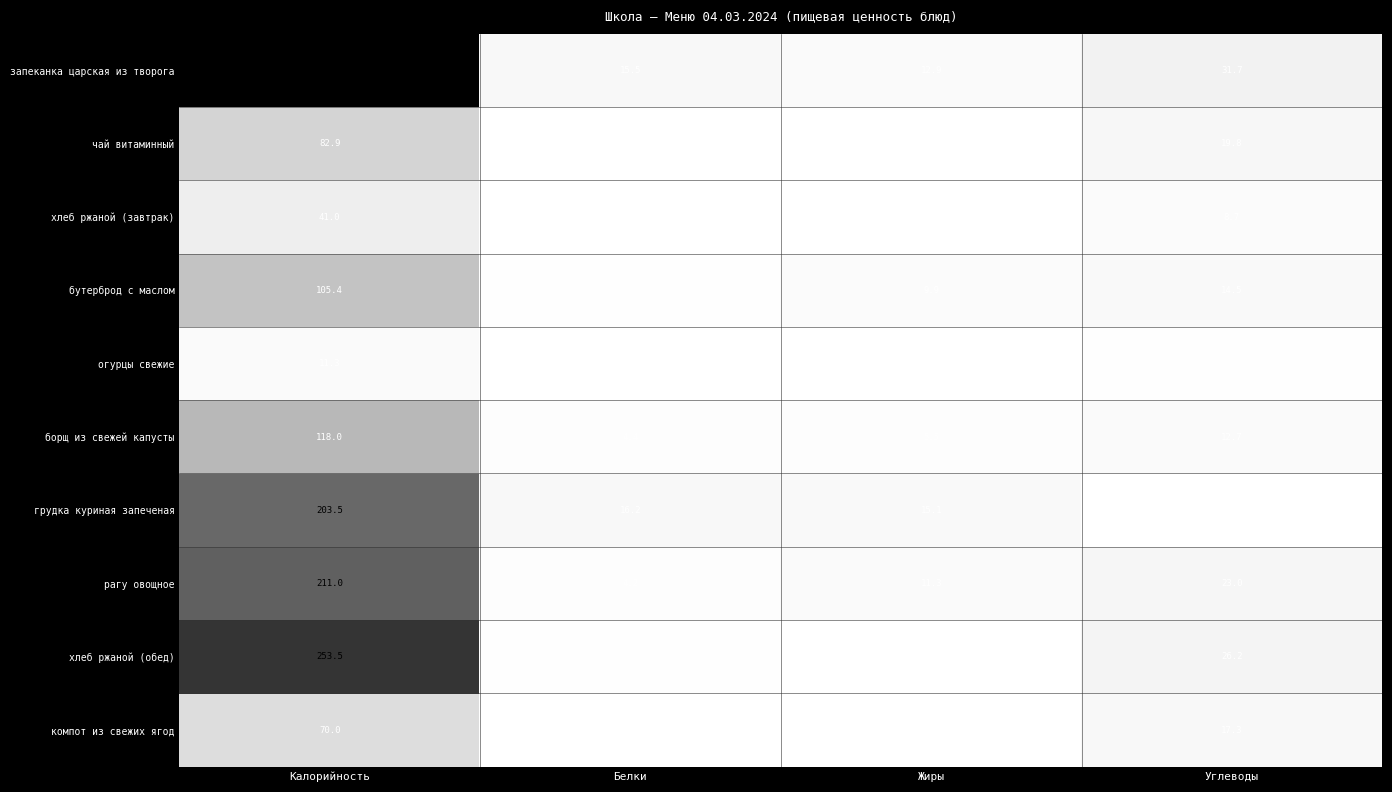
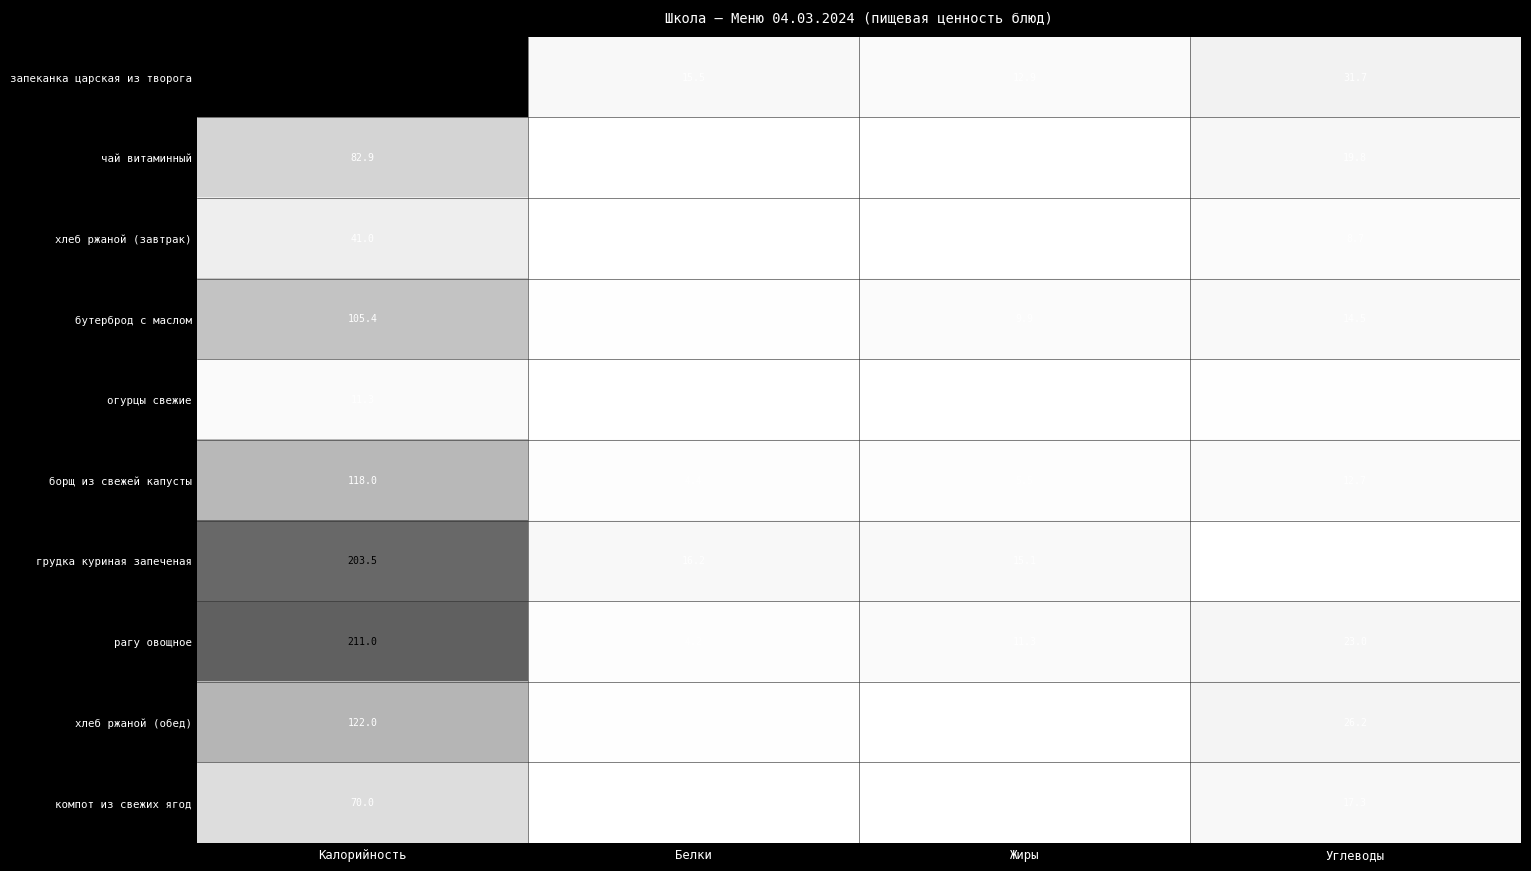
  {
    "бутерброд с маслом": {
      "Калорийность": 105.4
    },
    "борщ из свежей капусты": {
      "Калорийность": 118.0
    },
    "грудка куриная запеченая": {
      "Калорийность": 203.5
    },
    "рагу овощное": {
      "Калорийность": 211.0
    },
    "хлеб ржаной (обед)": {
-     "Калорийность": 253.5
+     "Калорийность": 122.0
    }
  }
